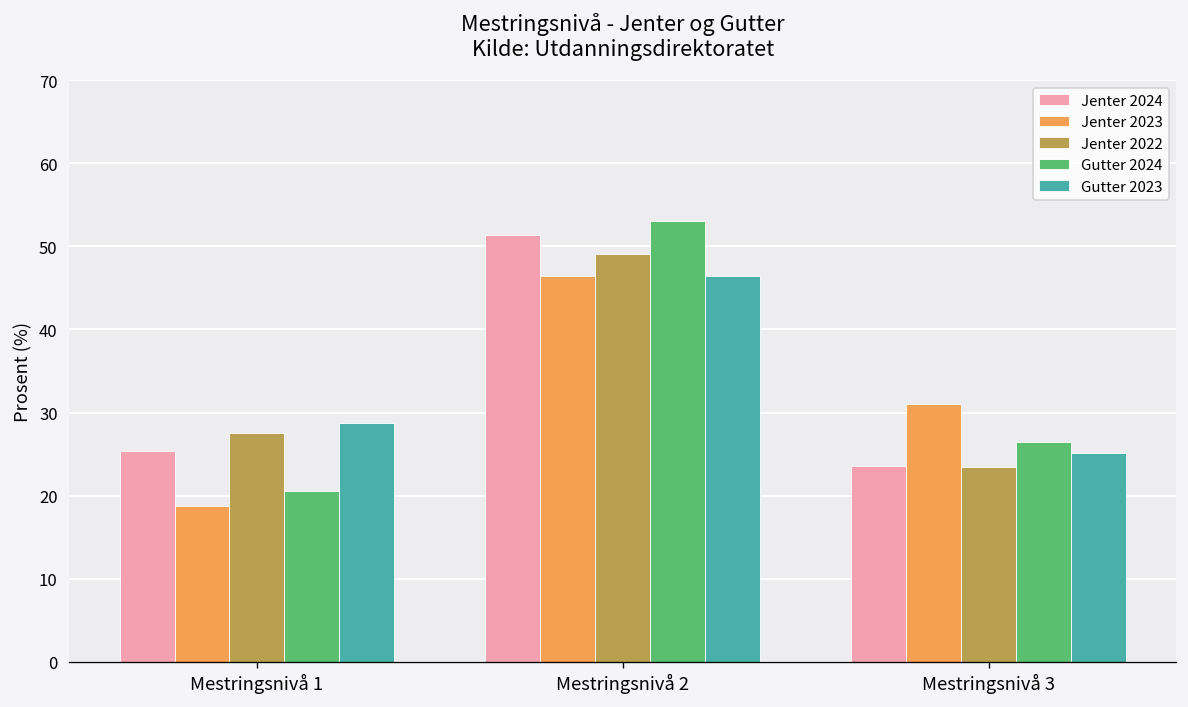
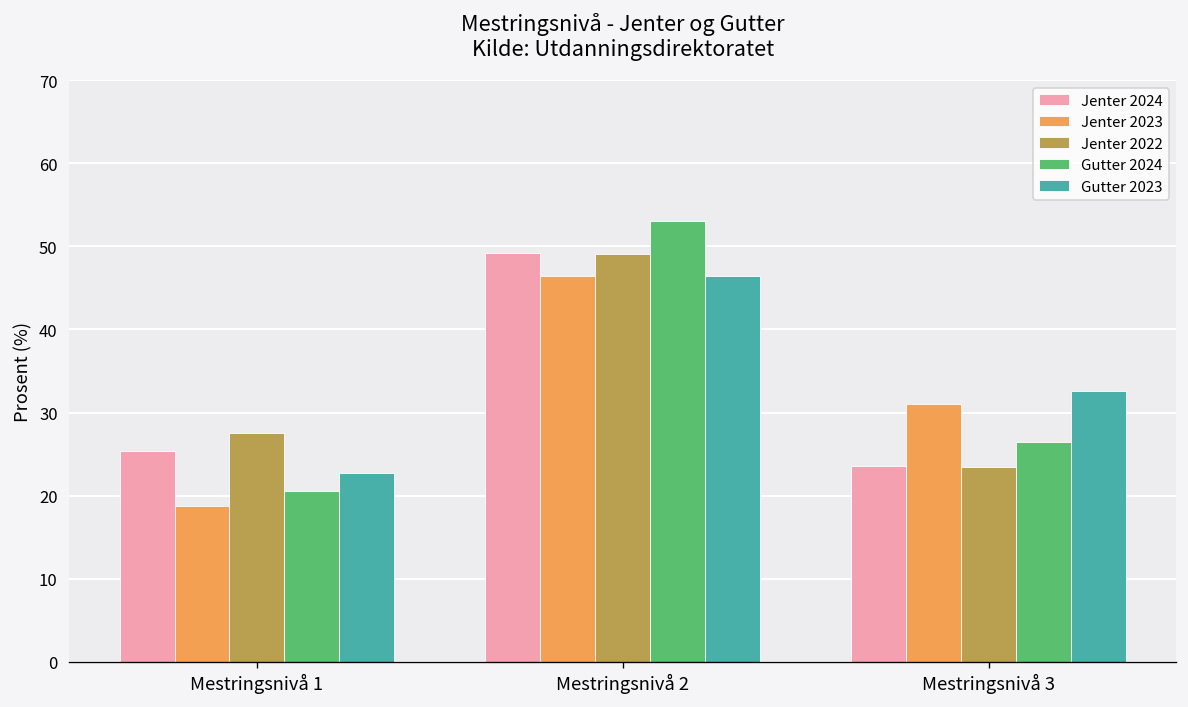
  {
    "Jenter 2024": {
      "Mestringsnivå 1": 25,
-     "Mestringsnivå 2": 51,
+     "Mestringsnivå 2": 49,
      "Mestringsnivå 3": 24
    },
    "Jenter 2023": {
      "Mestringsnivå 1": 19,
      "Mestringsnivå 2": 46,
      "Mestringsnivå 3": 31
    },
    "Jenter 2022": {
      "Mestringsnivå 1": 28,
      "Mestringsnivå 2": 49,
      "Mestringsnivå 3": 23
    },
    "Gutter 2024": {
      "Mestringsnivå 1": 21,
      "Mestringsnivå 2": 53,
      "Mestringsnivå 3": 26
    },
    "Gutter 2023": {
-     "Mestringsnivå 1": 29,
+     "Mestringsnivå 1": 23,
      "Mestringsnivå 2": 46,
-     "Mestringsnivå 3": 25
+     "Mestringsnivå 3": 33
    }
  }
